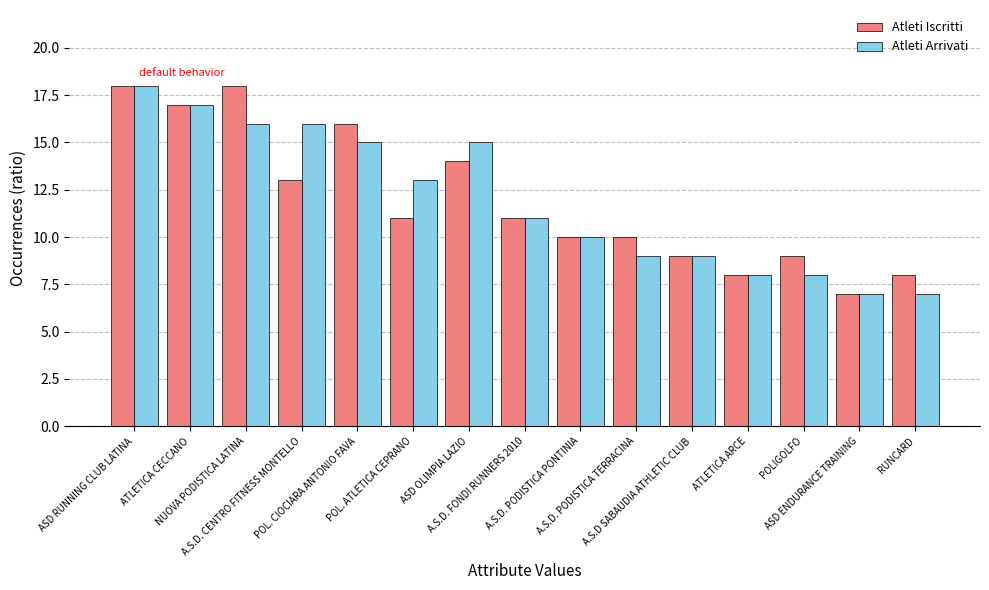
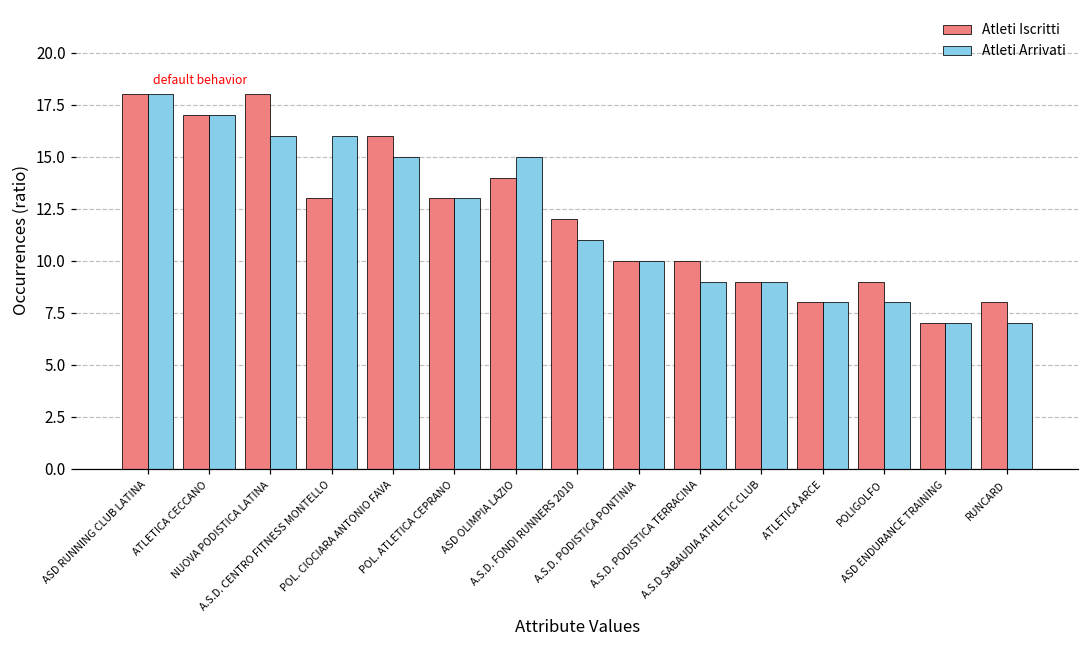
  {
    "Atleti Iscritti": {
      "ASD RUNNING CLUB LATINA": 18,
      "ATLETICA CECCANO": 17,
      "NUOVA PODISTICA LATINA": 18,
      "A.S.D. CENTRO FITNESS MONTELLO": 13,
      "POL. CIOCIARA ANTONIO FAVA": 16,
-     "POL. ATLETICA CEPRANO": 11,
+     "POL. ATLETICA CEPRANO": 13,
      "ASD OLIMPIA LAZIO": 14,
-     "A.S.D. FONDI RUNNERS 2010": 11,
+     "A.S.D. FONDI RUNNERS 2010": 12,
      "A.S.D. PODISTICA PONTINIA": 10,
      "A.S.D. PODISTICA TERRACINA": 10,
      "A.S.D SABAUDIA ATHLETIC CLUB": 9,
      "ATLETICA ARCE": 8,
      "POLIGOLFO": 9,
      "ASD ENDURANCE TRAINING": 7,
      "RUNCARD": 8
    },
    "Atleti Arrivati": {
      "ASD RUNNING CLUB LATINA": 18,
      "ATLETICA CECCANO": 17,
      "NUOVA PODISTICA LATINA": 16,
      "A.S.D. CENTRO FITNESS MONTELLO": 16,
      "POL. CIOCIARA ANTONIO FAVA": 15,
      "POL. ATLETICA CEPRANO": 13,
      "ASD OLIMPIA LAZIO": 15,
      "A.S.D. FONDI RUNNERS 2010": 11,
      "A.S.D. PODISTICA PONTINIA": 10,
      "A.S.D. PODISTICA TERRACINA": 9,
      "A.S.D SABAUDIA ATHLETIC CLUB": 9,
      "ATLETICA ARCE": 8,
      "POLIGOLFO": 8,
      "ASD ENDURANCE TRAINING": 7,
      "RUNCARD": 7
    }
  }
